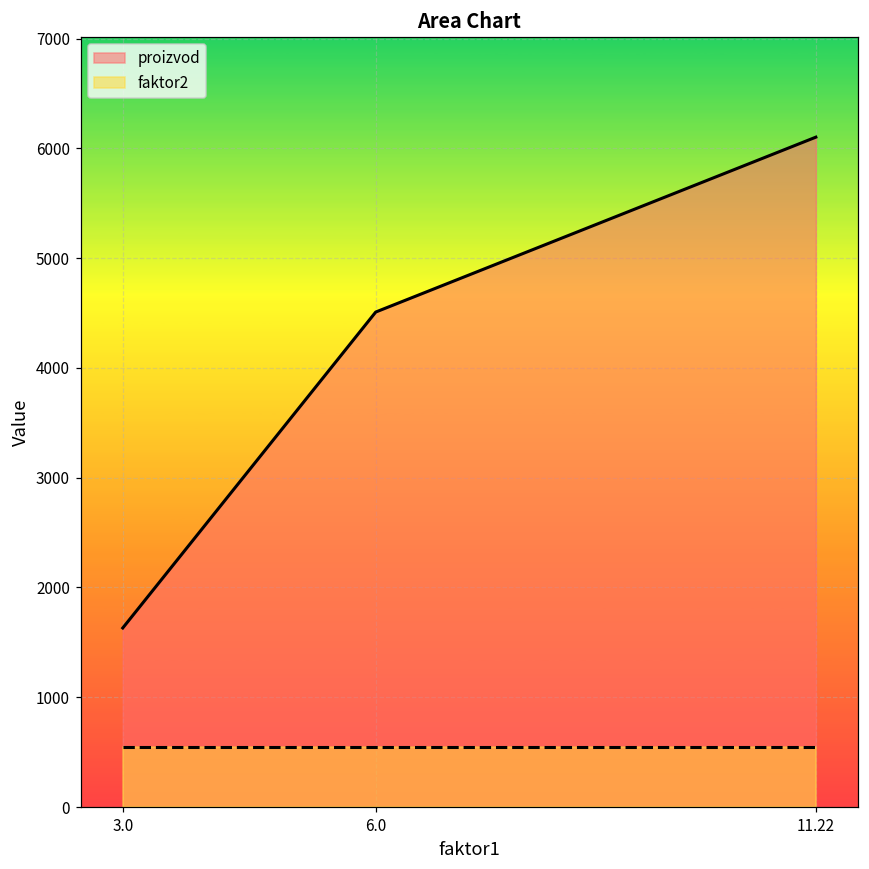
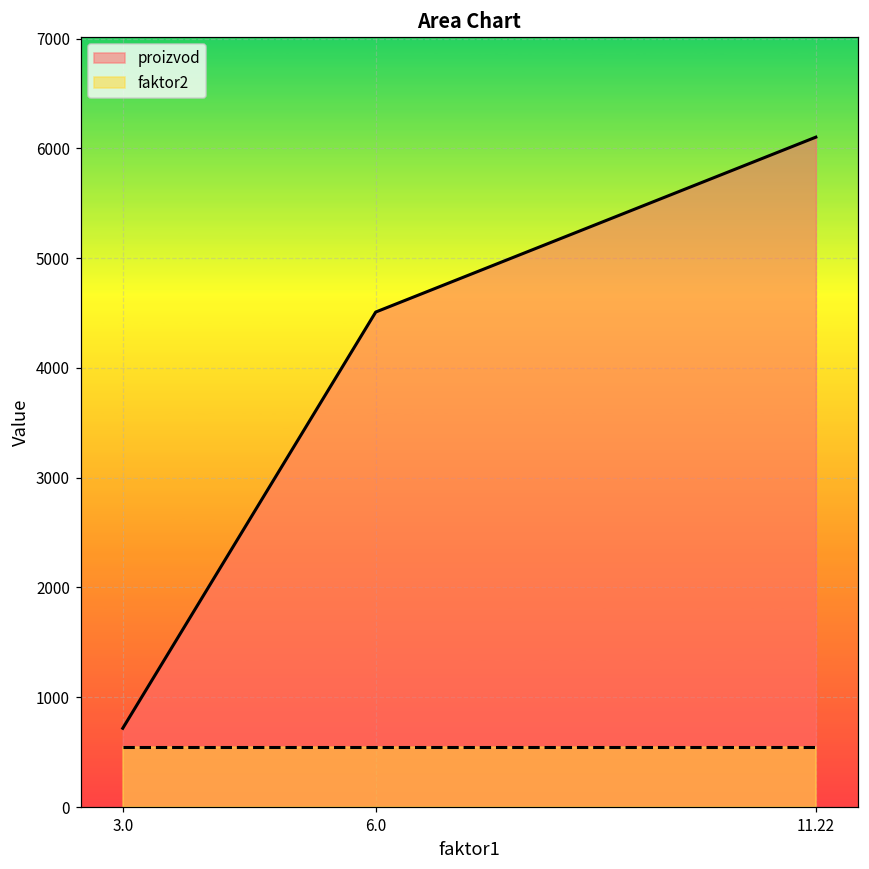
  {
    "proizvod": {
-     "3.0": 1600,
+     "3.0": 700,
      "6.0": 4500,
      "11.22": 6100
    },
    "faktor2": {
      "3.0": 500,
      "6.0": 500,
      "11.22": 500
    }
  }
